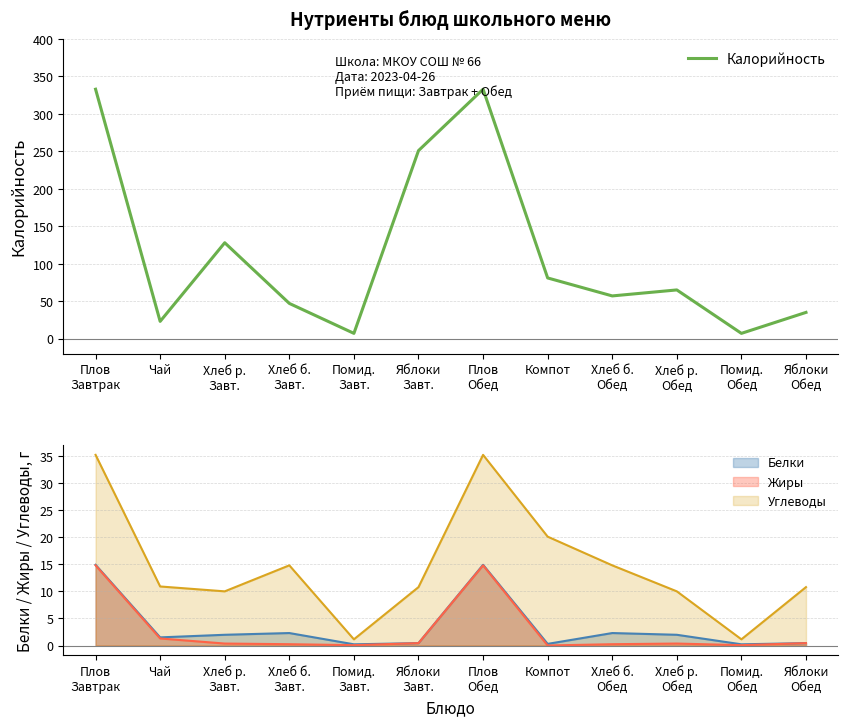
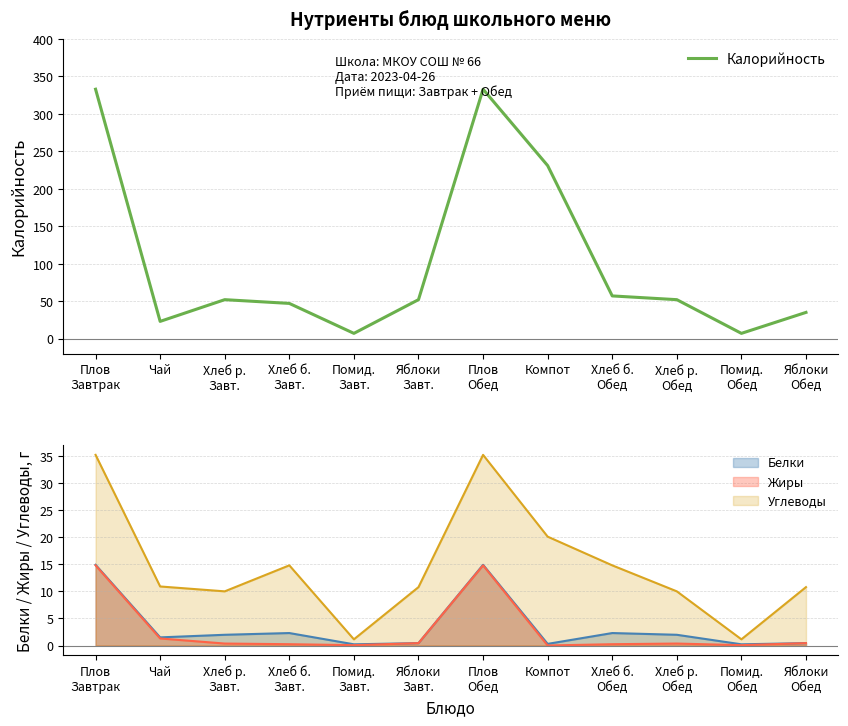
  {
    "Нутриенты блюд школьного меню": {
      "Плов Завтрак": 330,
      "Чай": 20,
-     "Хлеб р. Завт.": 130,
+     "Хлеб р. Завт.": 50,
      "Хлеб б. Завт.": 50,
      "Помид. Завт.": 10,
-     "Яблоки Завт.": 250,
-     "Компот": 80,
+     "Яблоки Завт.": 50,
+     "Компот": 230,
      "Хлеб б. Обед": 60,
-     "Хлеб р. Обед": 70,
+     "Хлеб р. Обед": 50,
      "Помид. Обед": 10,
      "Яблоки Обед": 40
    }
  }
